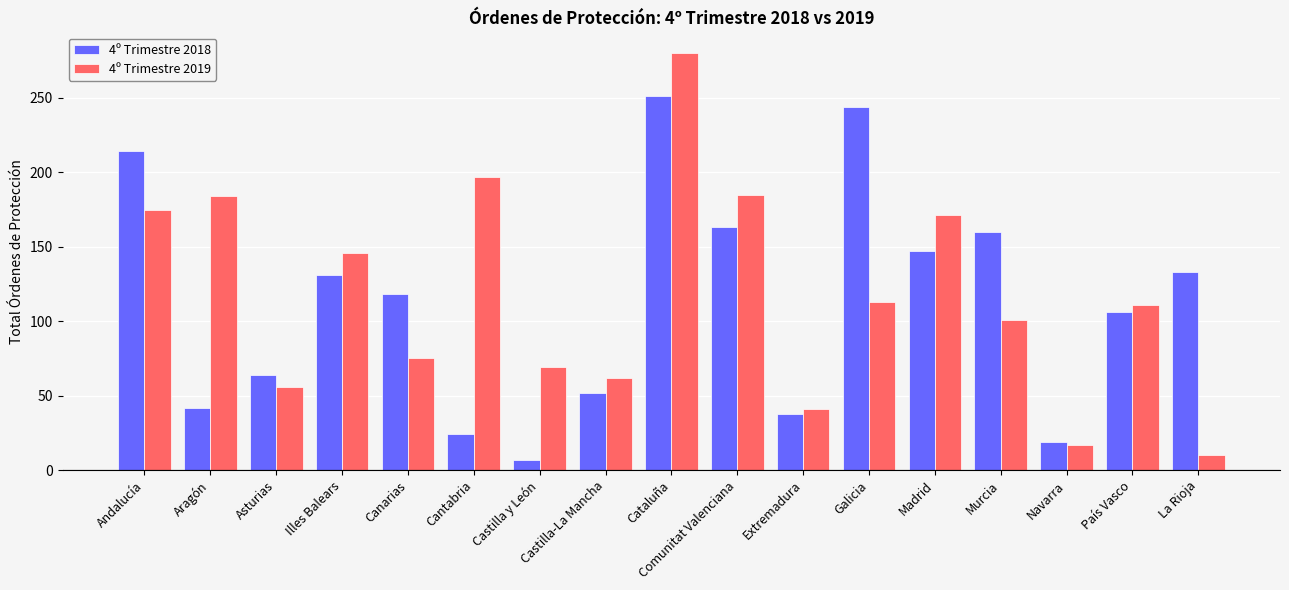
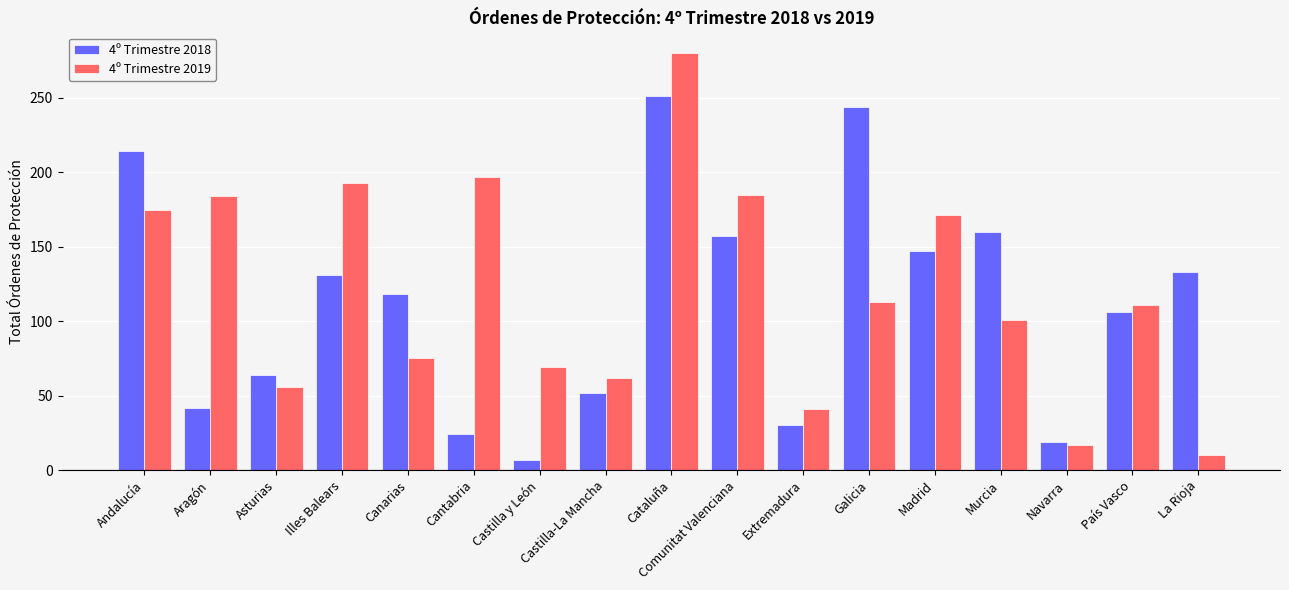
  {
    "4º Trimestre 2018": {
      "Andalucía": 214,
      "Aragón": 42,
      "Asturias": 64,
      "Illes Balears": 131,
      "Canarias": 118,
      "Cantabria": 24,
      "Castilla y León": 7,
      "Castilla-La Mancha": 52,
      "Cataluña": 251,
-     "Comunitat Valenciana": 163,
-     "Extremadura": 38,
+     "Comunitat Valenciana": 157,
+     "Extremadura": 30,
      "Galicia": 244,
      "Madrid": 147,
      "Murcia": 160,
      "Navarra": 19,
      "País Vasco": 106,
      "La Rioja": 133
    },
    "4º Trimestre 2019": {
      "Andalucía": 175,
      "Aragón": 184,
      "Asturias": 56,
-     "Illes Balears": 146,
+     "Illes Balears": 193,
      "Canarias": 75,
      "Cantabria": 197,
      "Castilla y León": 69,
      "Castilla-La Mancha": 62,
      "Cataluña": 280,
      "Comunitat Valenciana": 185,
      "Extremadura": 41,
      "Galicia": 113,
      "Madrid": 171,
      "Murcia": 101,
      "Navarra": 17,
      "País Vasco": 111,
      "La Rioja": 10
    }
  }
